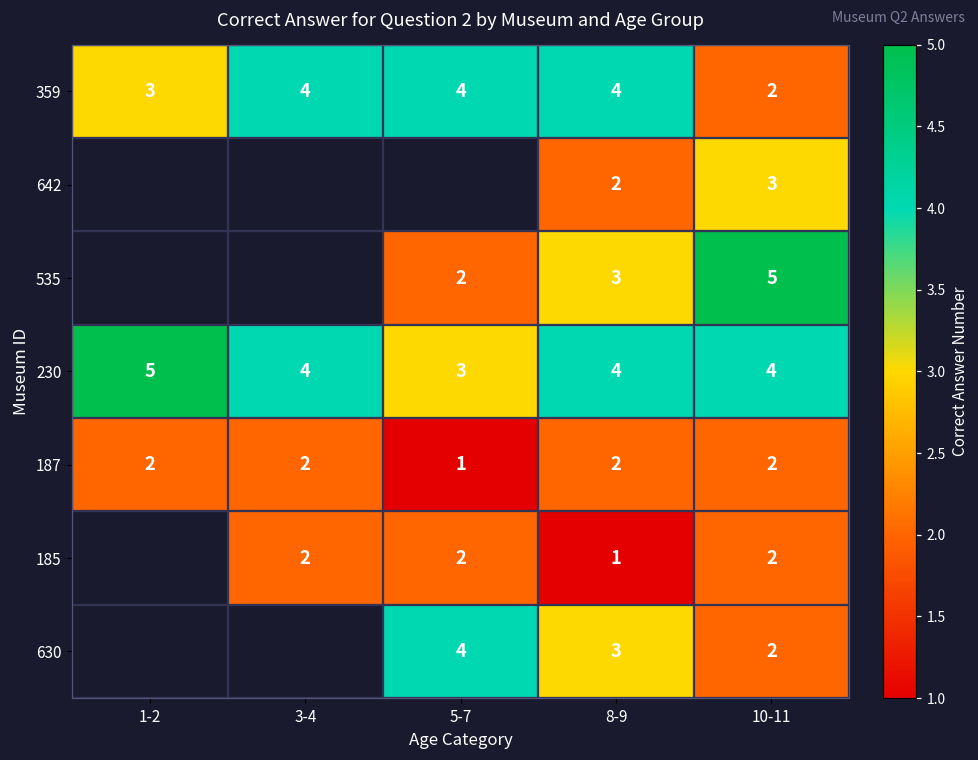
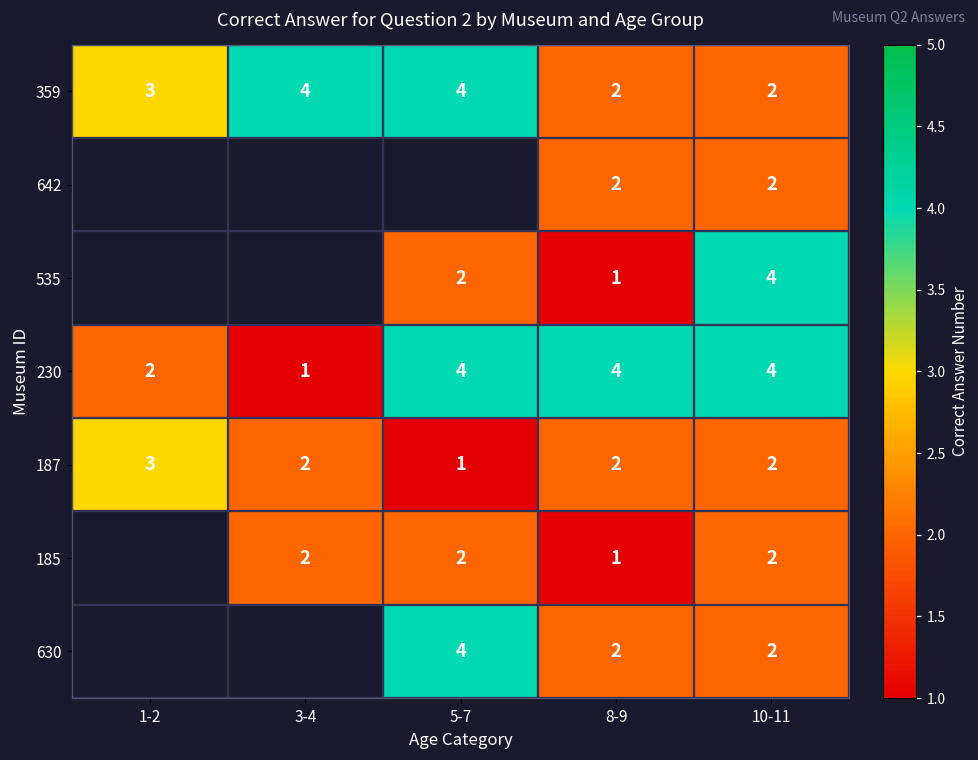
  {
    "359": {
      "1-2": 3,
      "3-4": 4,
      "5-7": 4,
-     "8-9": 4,
+     "8-9": 2,
      "10-11": 2
    },
    "642": {
      "8-9": 2,
-     "10-11": 3
+     "10-11": 2
    },
    "535": {
      "5-7": 2,
-     "8-9": 3,
-     "10-11": 5
+     "8-9": 1,
+     "10-11": 4
    },
    "230": {
-     "1-2": 5,
-     "3-4": 4,
-     "5-7": 3,
+     "1-2": 2,
+     "3-4": 1,
+     "5-7": 4,
      "8-9": 4,
      "10-11": 4
    },
    "187": {
-     "1-2": 2,
+     "1-2": 3,
      "3-4": 2,
      "5-7": 1,
      "8-9": 2,
      "10-11": 2
    },
    "185": {
      "3-4": 2,
      "5-7": 2,
      "8-9": 1,
      "10-11": 2
    },
    "630": {
      "5-7": 4,
-     "8-9": 3,
+     "8-9": 2,
      "10-11": 2
    }
  }
